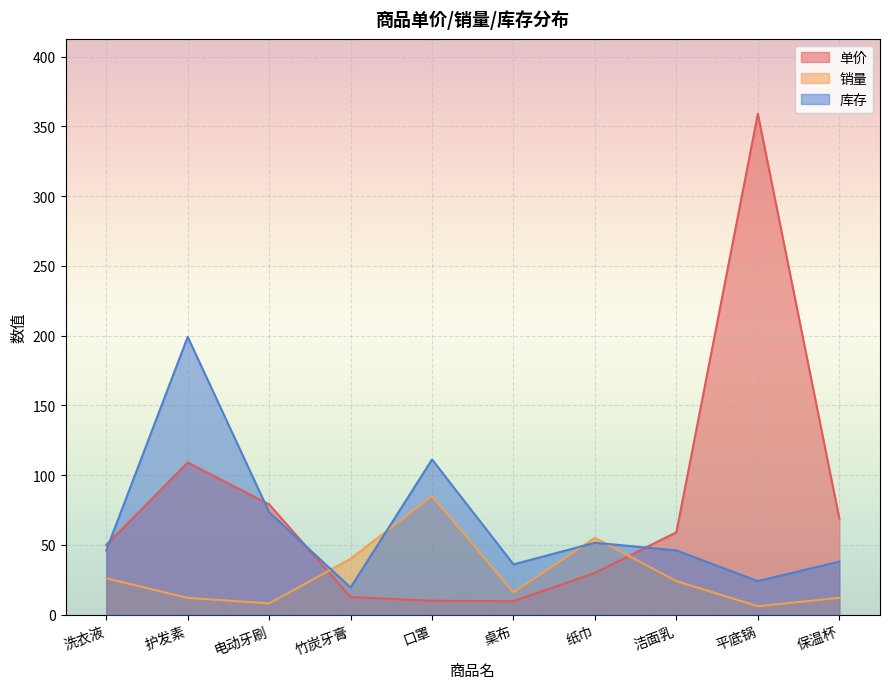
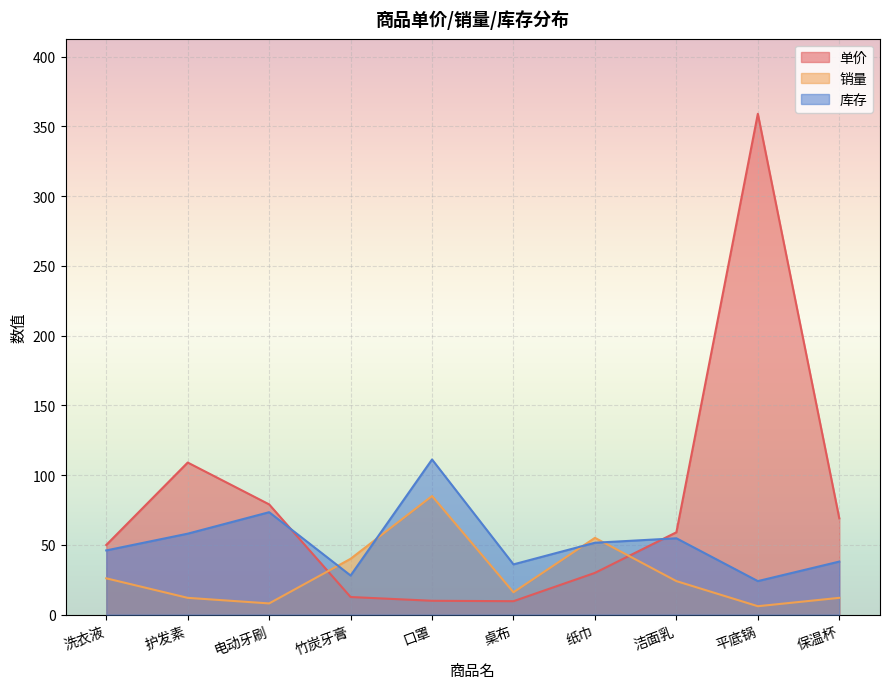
  {
    "库存": {
      "洗衣液": 46,
-     "护发素": 199,
+     "护发素": 58,
      "电动牙刷": 73,
-     "竹炭牙膏": 19,
+     "竹炭牙膏": 28,
      "口罩": 111,
      "桌布": 36,
      "纸巾": 52,
-     "洁面乳": 46,
+     "洁面乳": 55,
      "平底锅": 24,
      "保温杯": 38
    }
  }
